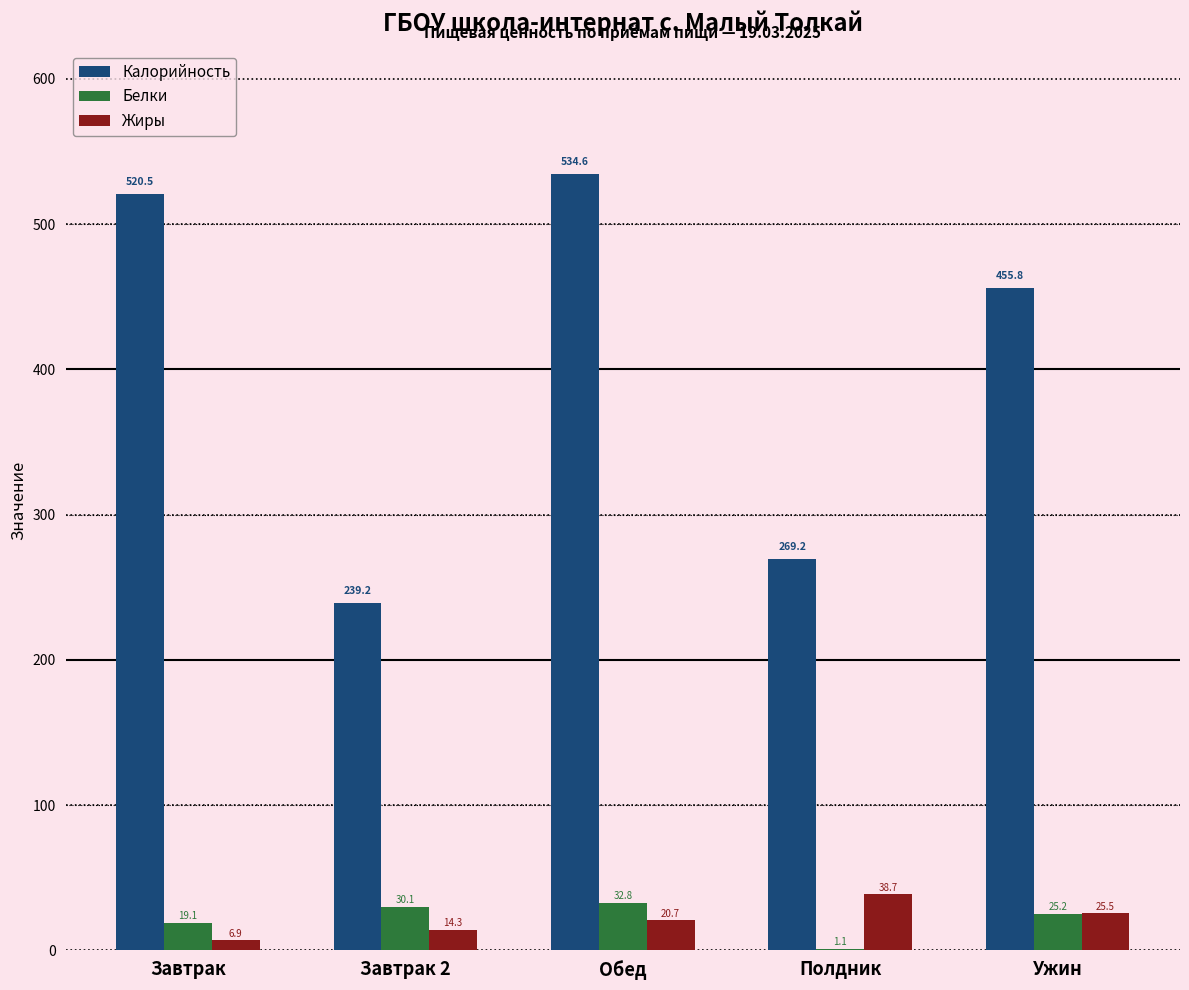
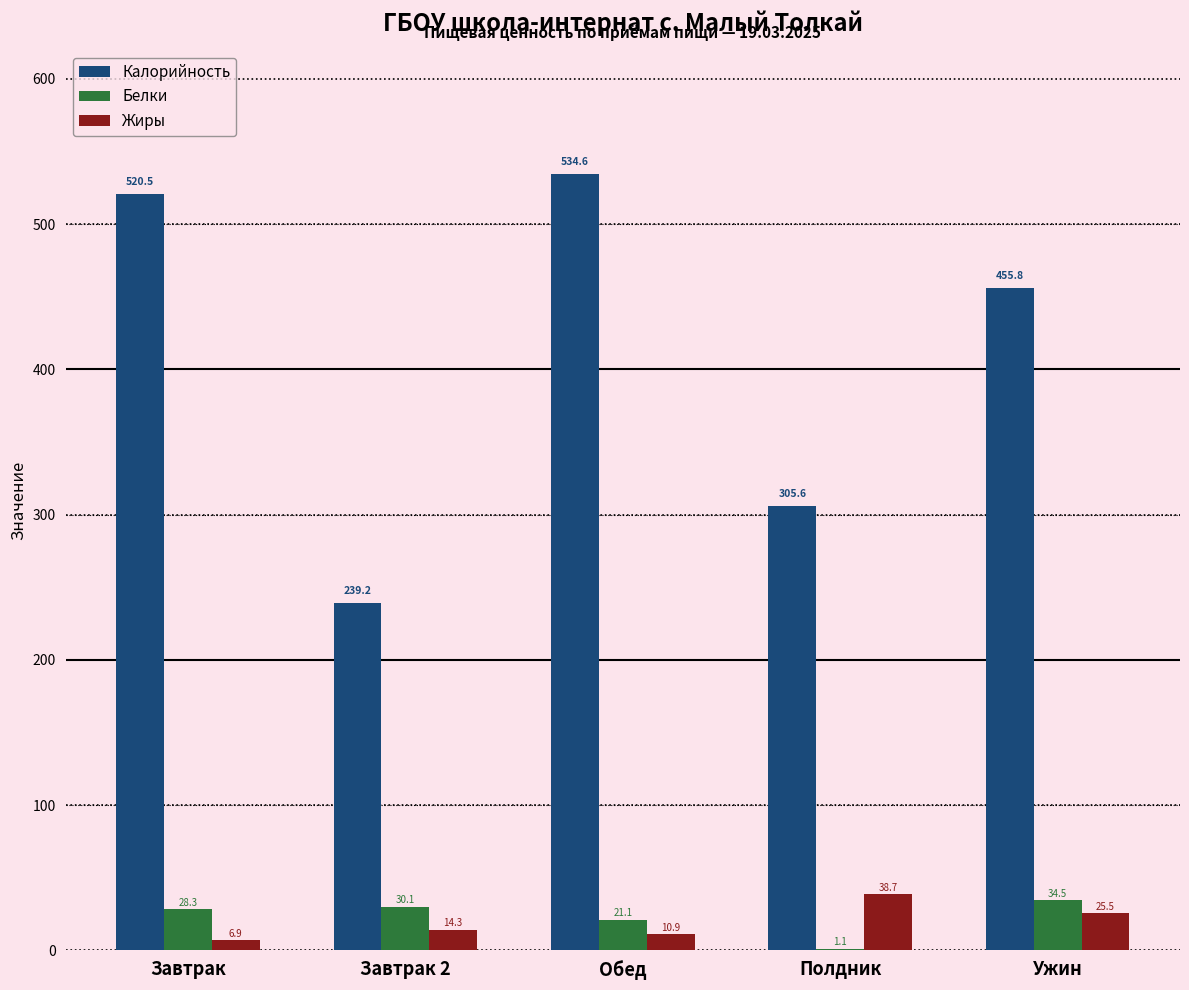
  {
    "Калорийность": {
      "Завтрак": 520.5,
      "Завтрак 2": 239.2,
      "Обед": 534.6,
-     "Полдник": 269.2,
+     "Полдник": 305.6,
      "Ужин": 455.8
    },
    "Белки": {
-     "Завтрак": 19.1,
+     "Завтрак": 28.3,
      "Завтрак 2": 30.1,
-     "Обед": 32.8,
+     "Обед": 21.1,
      "Полдник": 1.1,
-     "Ужин": 25.2
+     "Ужин": 34.5
    },
    "Жиры": {
      "Завтрак": 6.9,
      "Завтрак 2": 14.3,
-     "Обед": 20.7,
+     "Обед": 10.9,
      "Полдник": 38.7,
      "Ужин": 25.5
    }
  }
